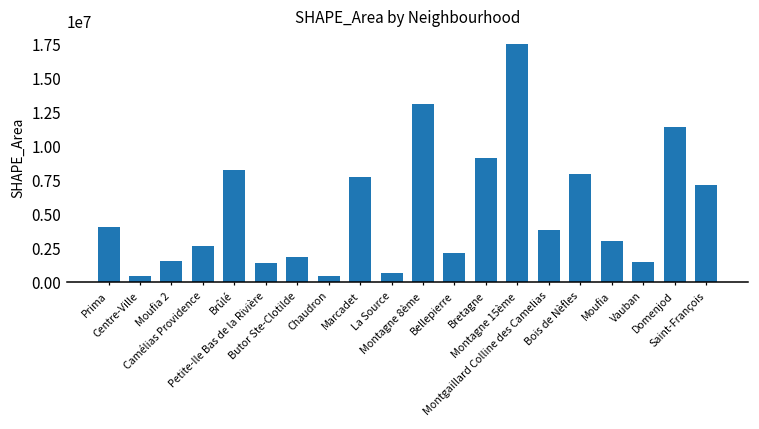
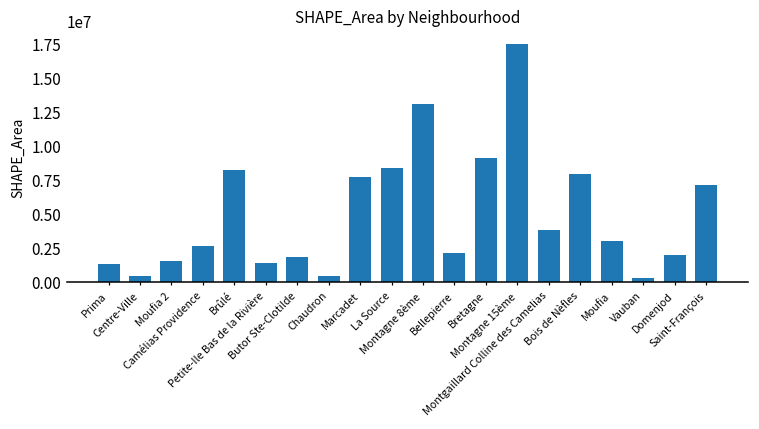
  {
-   "Prima": 4100000,
+   "Prima": 1300000,
    "Centre-Ville": 500000,
    "Moufia 2": 1600000,
    "Camélias Providence": 2700000,
    "Brûlé": 8200000,
    "Petite-Ile Bas de la Rivière": 1400000,
    "Butor Ste-Clotilde": 1900000,
    "Chaudron": 400000,
    "Marcadet": 7700000,
-   "La Source": 700000,
+   "La Source": 8400000,
    "Montagne 8ème": 13100000,
    "Bellepierre": 2200000,
    "Bretagne": 9100000,
    "Montagne 15ème": 17500000,
    "Montgaillard Colline des Camelias": 3900000,
    "Bois de Nèfles": 8000000,
    "Moufia": 3000000,
-   "Vauban": 1500000,
-   "Domenjod": 11400000,
+   "Vauban": 300000,
+   "Domenjod": 2000000,
    "Saint-François": 7100000
  }
